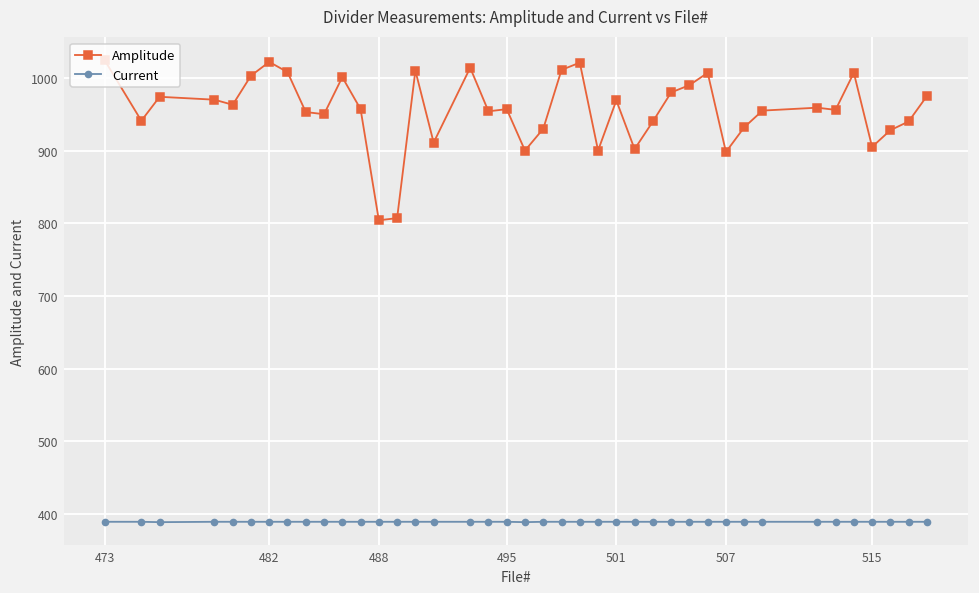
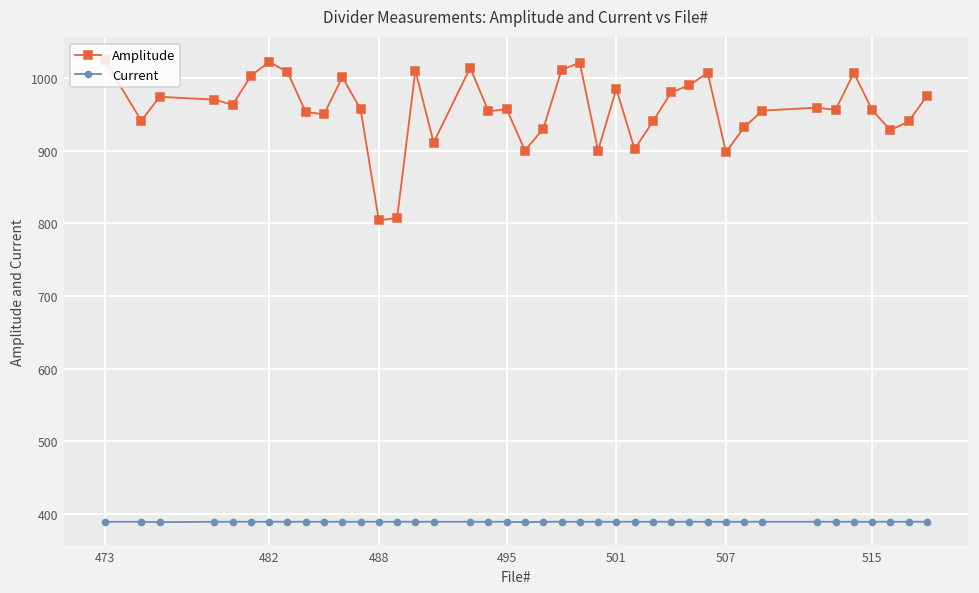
  {
    "Amplitude": {
      "482": 1020,
      "488": 800,
      "495": 960,
-     "501": 970,
+     "501": 990,
      "507": 900,
-     "515": 910
+     "515": 960
    },
    "Current": {
      "473": 390,
      "482": 390,
      "488": 390,
      "495": 390,
      "501": 390,
      "507": 390,
      "515": 390
    }
  }
